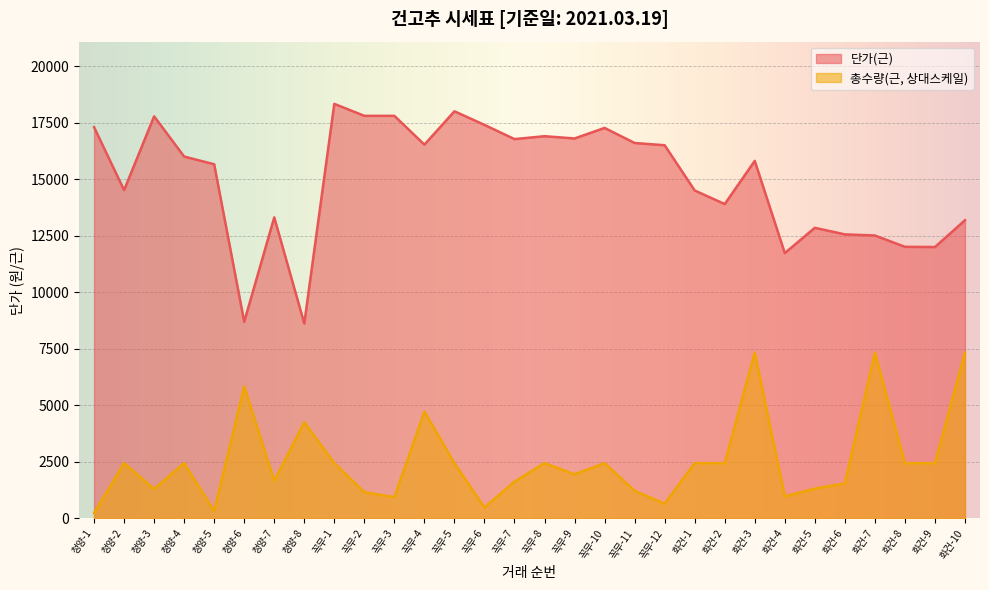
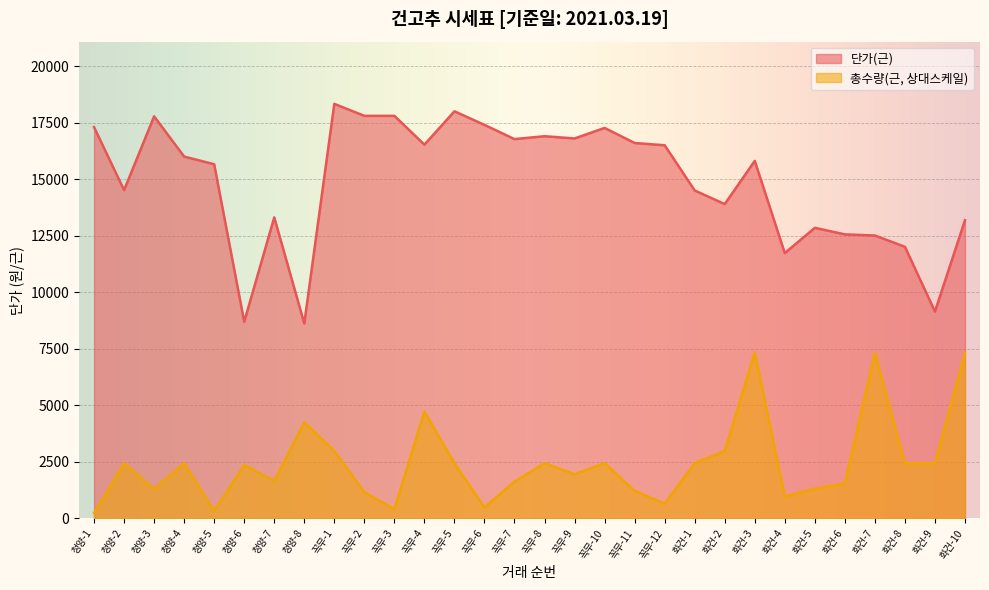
  {
    "단가(근)": {
      "청양-1": 17300,
      "청양-2": 14500,
      "청양-3": 17800,
      "청양-4": 16000,
      "청양-5": 15700,
      "청양-6": 8700,
      "청양-7": 13300,
      "청양-8": 8600,
      "꼭무-1": 18300,
      "꼭무-2": 17800,
      "꼭무-3": 17800,
      "꼭무-4": 16500,
      "꼭무-5": 18000,
      "꼭무-6": 17400,
      "꼭무-7": 16800,
      "꼭무-8": 16900,
      "꼭무-9": 16800,
      "꼭무-10": 17300,
      "꼭무-11": 16600,
      "꼭무-12": 16500,
      "화건-1": 14500,
      "화건-2": 13900,
      "화건-3": 15800,
      "화건-4": 11700,
      "화건-5": 12900,
      "화건-6": 12600,
      "화건-7": 12500,
      "화건-8": 12000,
-     "화건-9": 12000,
+     "화건-9": 9100,
      "화건-10": 13200
    },
    "총수량(근, 상대스케일)": {
      "청양-1": 200,
      "청양-2": 2400,
      "청양-3": 1300,
      "청양-4": 2400,
      "청양-5": 300,
-     "청양-6": 5800,
+     "청양-6": 2400,
      "청양-7": 1700,
      "청양-8": 4300,
-     "꼭무-1": 2400,
+     "꼭무-1": 3000,
      "꼭무-2": 1200,
-     "꼭무-3": 900,
+     "꼭무-3": 400,
      "꼭무-4": 4700,
      "꼭무-5": 2400,
      "꼭무-6": 500,
      "꼭무-7": 1600,
      "꼭무-8": 2400,
      "꼭무-9": 2000,
      "꼭무-10": 2400,
      "꼭무-11": 1200,
      "꼭무-12": 700,
      "화건-1": 2400,
-     "화건-2": 2400,
+     "화건-2": 3000,
      "화건-3": 7300,
      "화건-4": 1000,
      "화건-5": 1300,
      "화건-6": 1500,
      "화건-7": 7300,
      "화건-8": 2400,
      "화건-9": 2400,
      "화건-10": 7300
    }
  }
